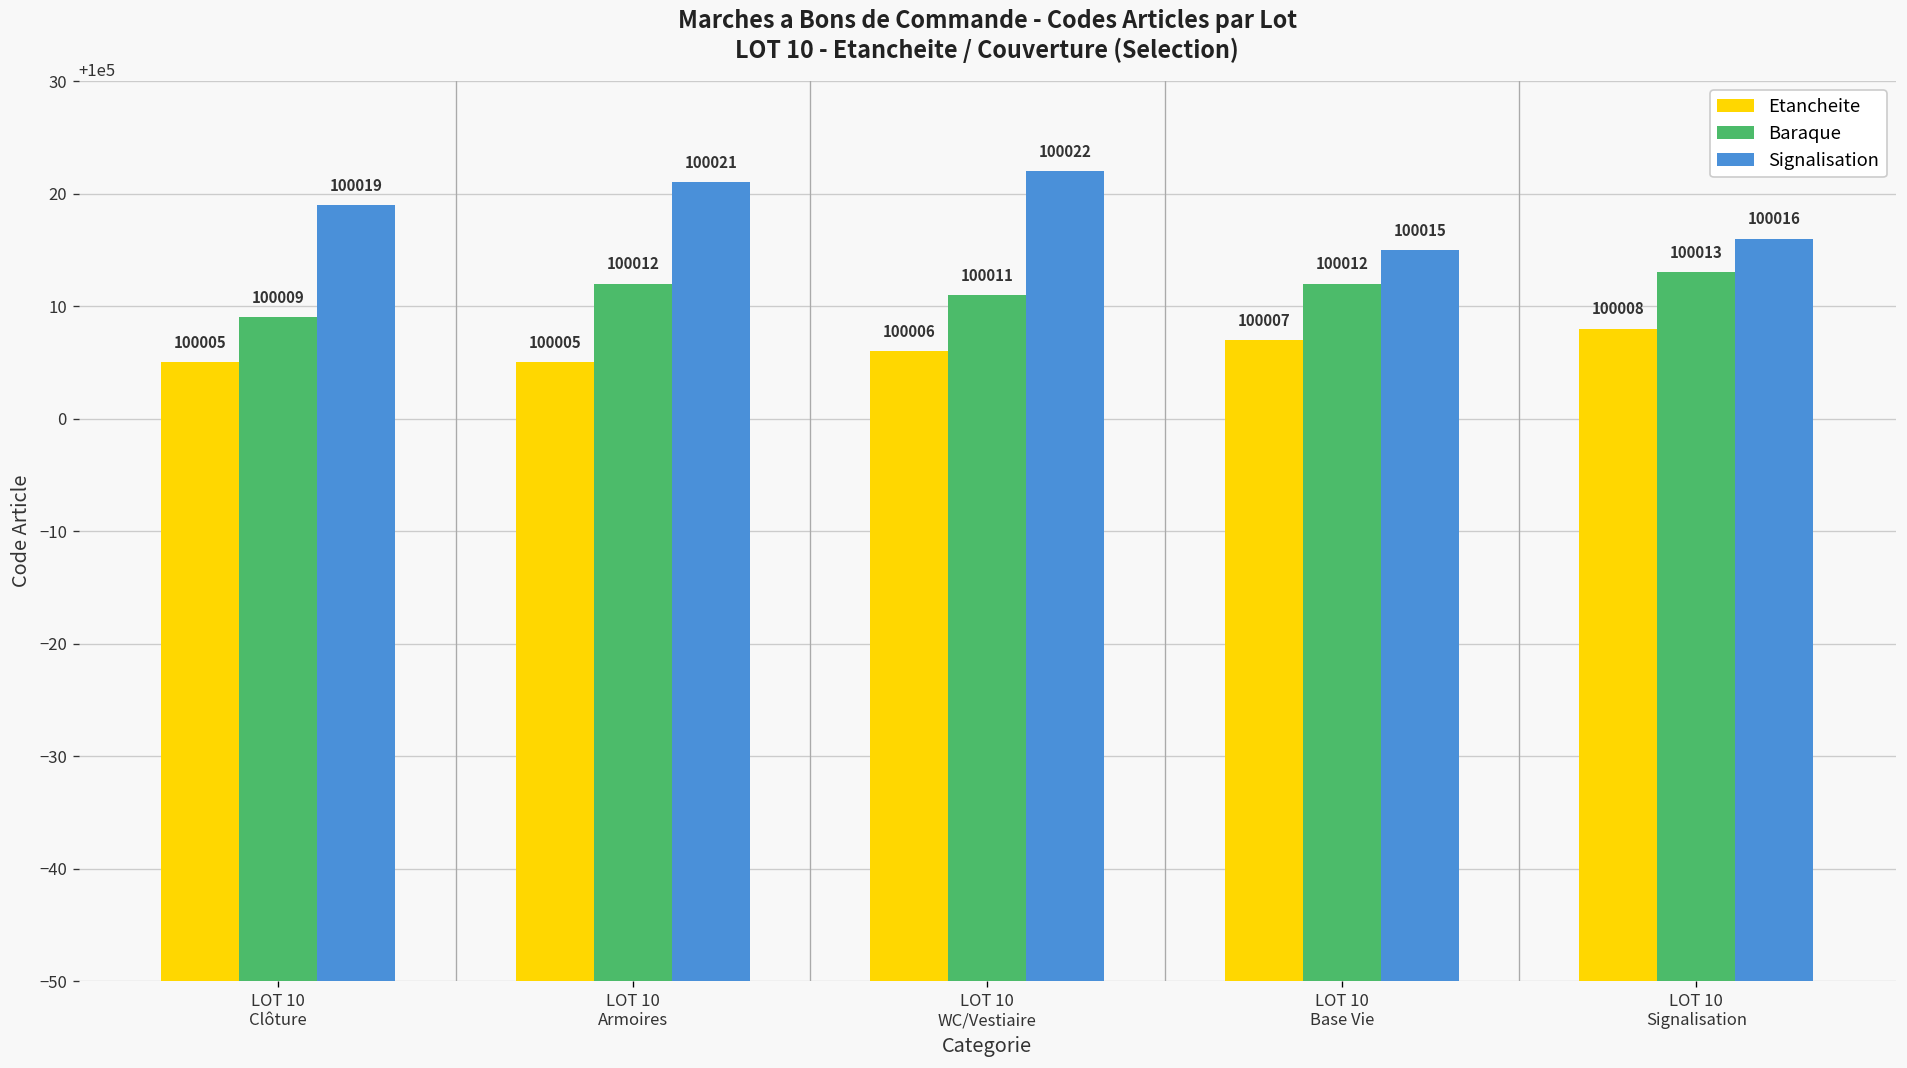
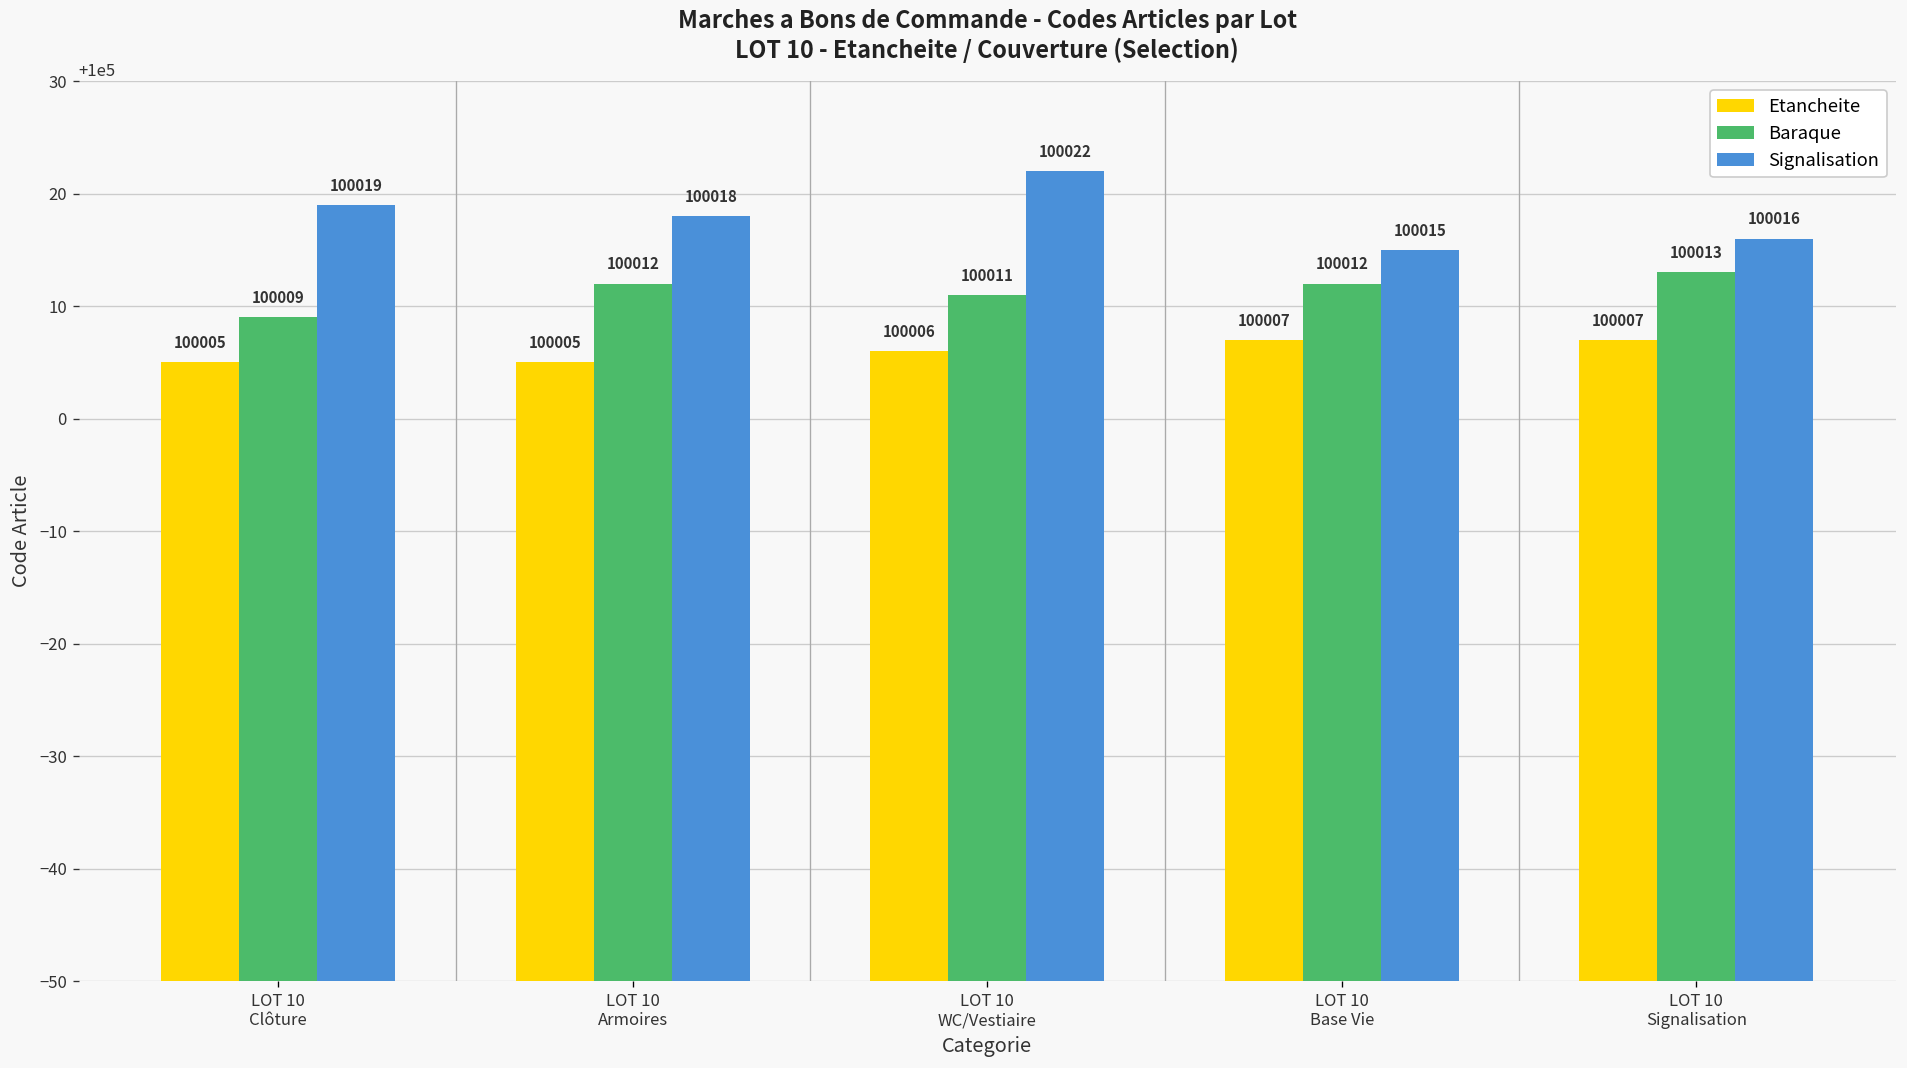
  {
    "Etancheite": {
      "LOT 10 Clôture": 100005,
      "LOT 10 Armoires": 100005,
      "LOT 10 WC/Vestiaire": 100006,
      "LOT 10 Base Vie": 100007,
-     "LOT 10 Signalisation": 100008
+     "LOT 10 Signalisation": 100007
    },
    "Baraque": {
      "LOT 10 Clôture": 100009,
      "LOT 10 Armoires": 100012,
      "LOT 10 WC/Vestiaire": 100011,
      "LOT 10 Base Vie": 100012,
      "LOT 10 Signalisation": 100013
    },
    "Signalisation": {
      "LOT 10 Clôture": 100019,
-     "LOT 10 Armoires": 100021,
+     "LOT 10 Armoires": 100018,
      "LOT 10 WC/Vestiaire": 100022,
      "LOT 10 Base Vie": 100015,
      "LOT 10 Signalisation": 100016
    }
  }
